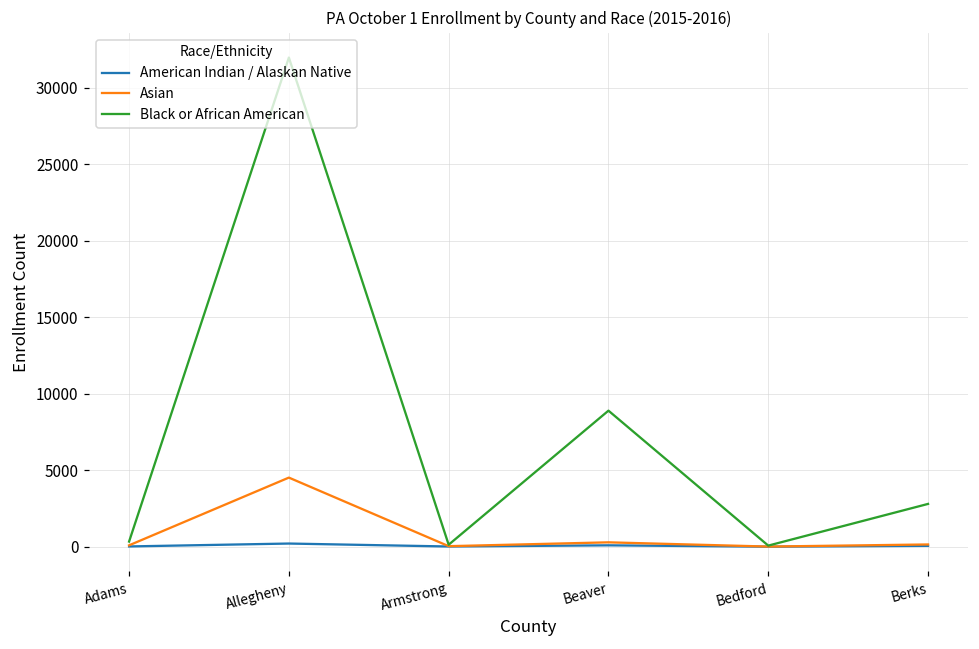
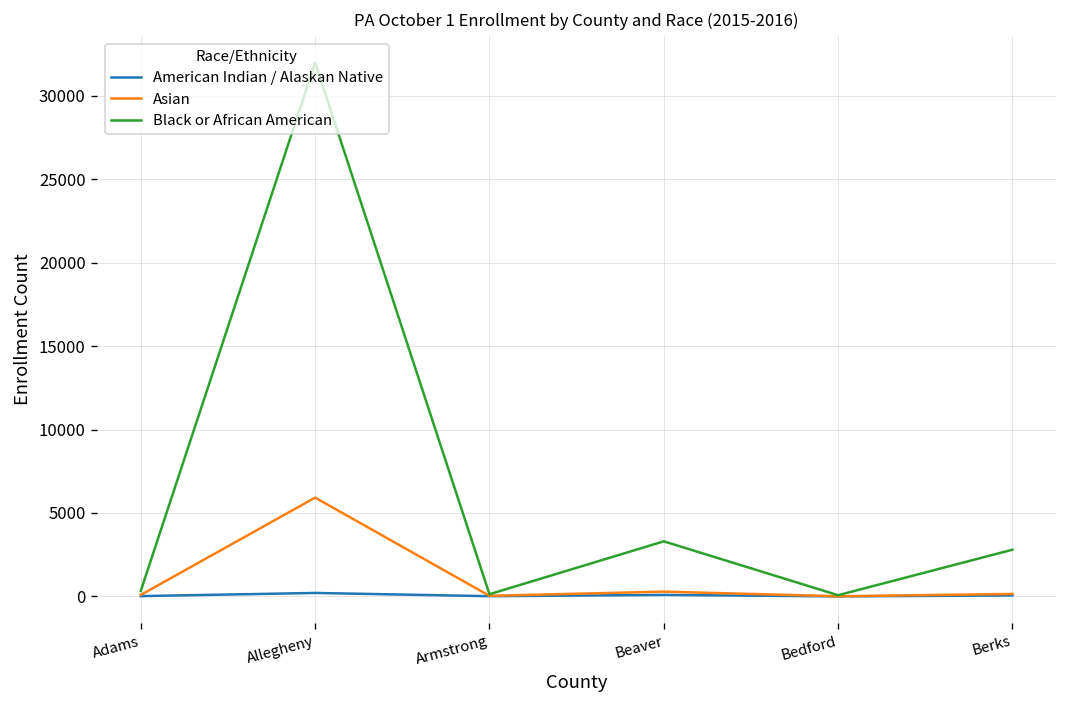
  {
    "American Indian / Alaskan Native": {
      "Allegheny": 200,
      "Beaver": 100
    },
    "Asian": {
-     "Allegheny": 4500,
+     "Allegheny": 5900,
      "Beaver": 300
    },
    "Black or African American": {
      "Adams": 300,
-     "Beaver": 8900,
+     "Beaver": 3300,
      "Berks": 2800
    }
  }
